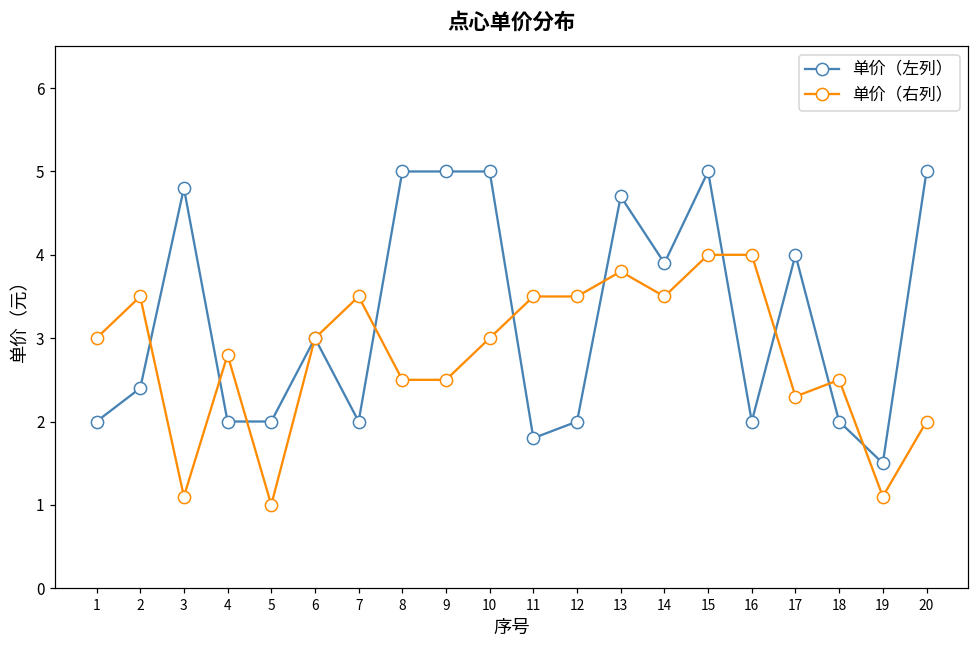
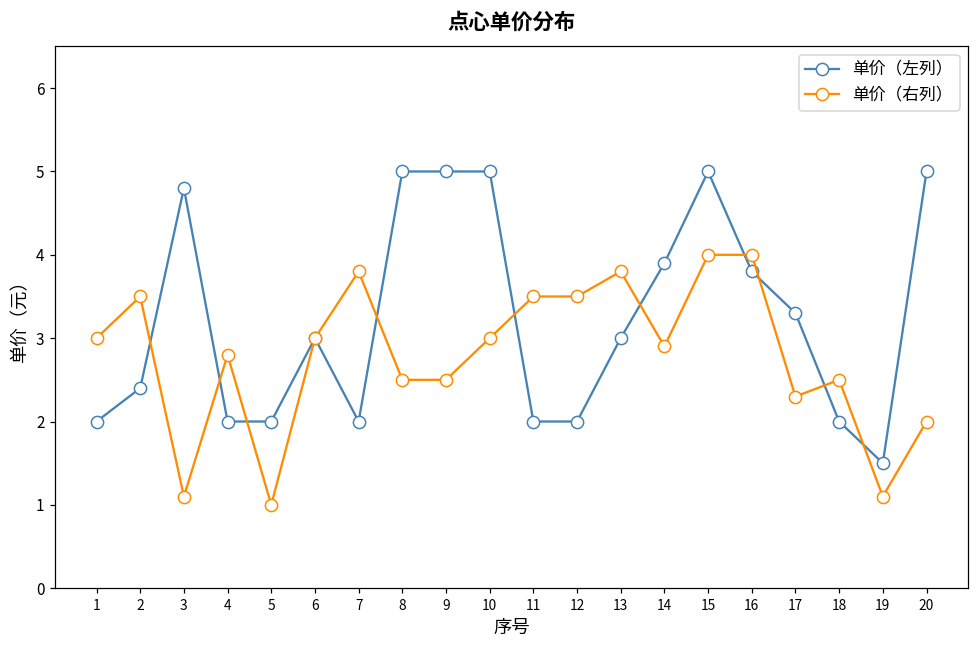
  {
    "单价（左列）": {
      "1": 2.0,
      "2": 2.4,
      "3": 4.8,
      "4": 2.0,
      "5": 2.0,
      "7": 2.0,
      "8": 5.0,
      "9": 5.0,
      "10": 5.0,
-     "11": 1.8,
+     "11": 2.0,
      "12": 2.0,
-     "13": 4.7,
+     "13": 3.0,
      "14": 3.9,
      "15": 5.0,
-     "16": 2.0,
-     "17": 4.0,
+     "16": 3.8,
+     "17": 3.3,
      "18": 2.0,
      "19": 1.5,
      "20": 5.0
    },
    "单价（右列）": {
      "1": 3.0,
      "2": 3.5,
      "3": 1.1,
      "4": 2.8,
      "5": 1.0,
-     "7": 3.5,
+     "7": 3.8,
      "8": 2.5,
      "9": 2.5,
      "10": 3.0,
      "11": 3.5,
      "12": 3.5,
      "13": 3.8,
-     "14": 3.5,
+     "14": 2.9,
      "15": 4.0,
      "16": 4.0,
      "17": 2.3,
      "18": 2.5,
      "19": 1.1,
      "20": 2.0
    }
  }
